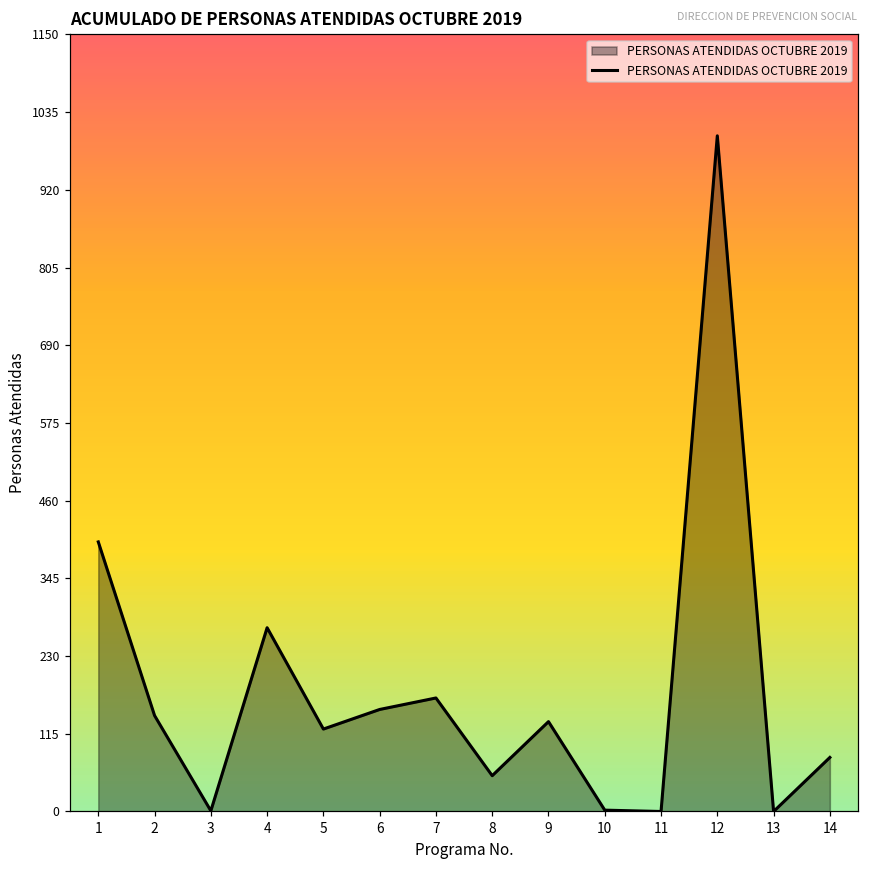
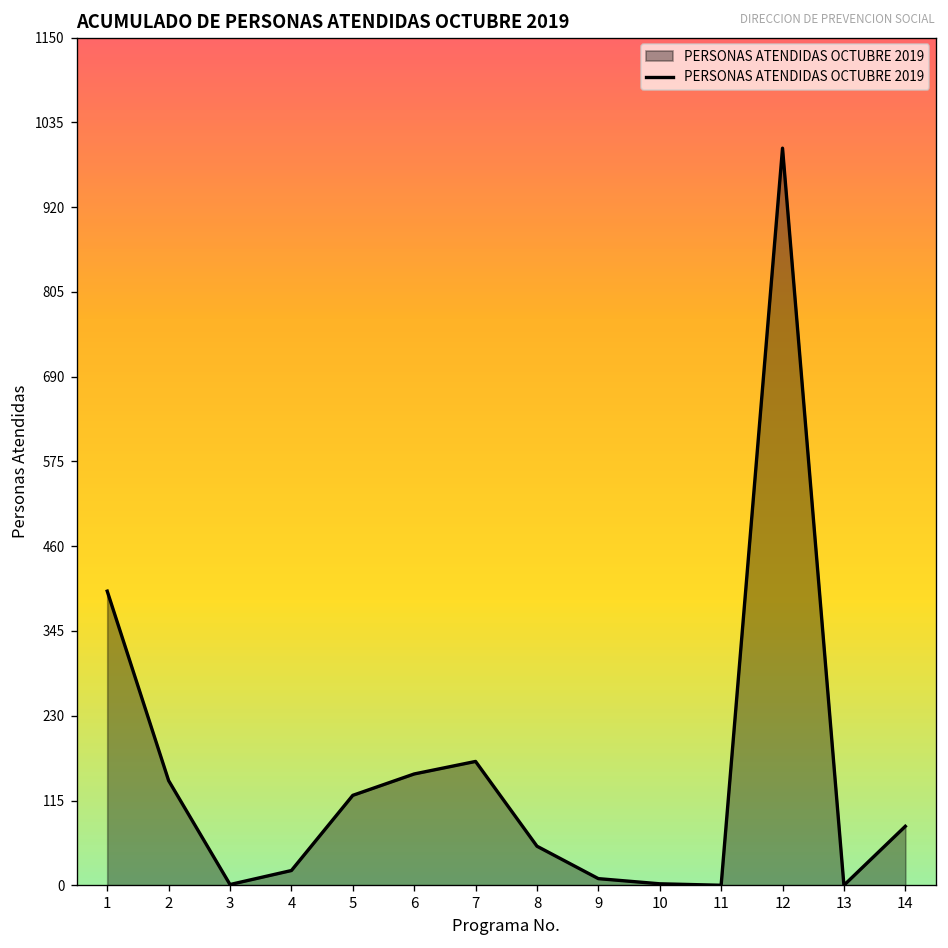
  {
    "1": 400,
    "2": 140,
    "3": 0,
-   "4": 270,
+   "4": 20,
    "5": 120,
    "6": 150,
    "7": 170,
    "8": 50,
-   "9": 130,
+   "9": 10,
    "10": 0,
    "11": 0,
    "12": 1000,
    "13": 0,
    "14": 80
  }
